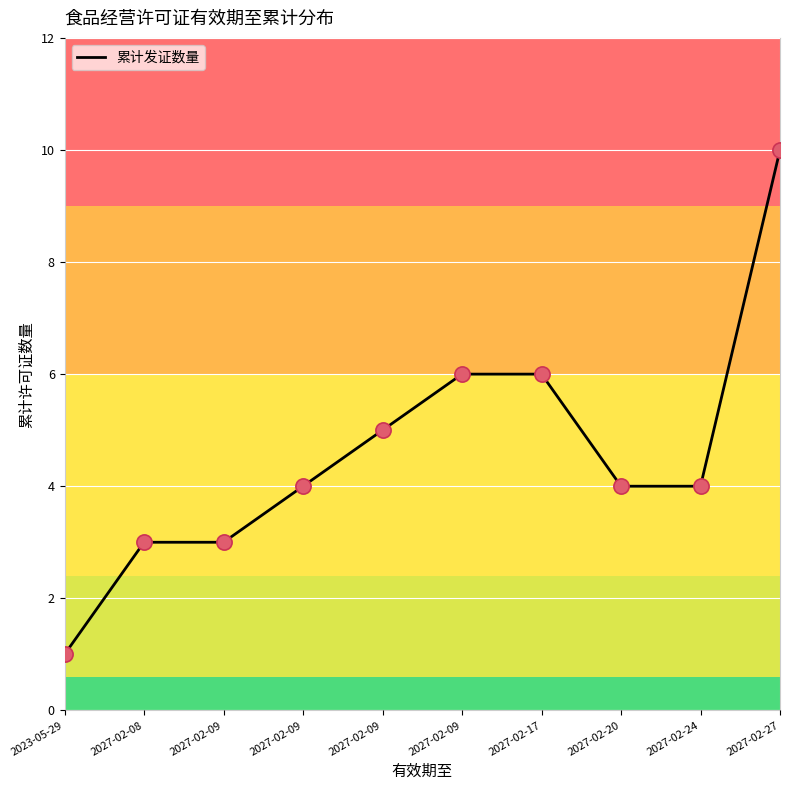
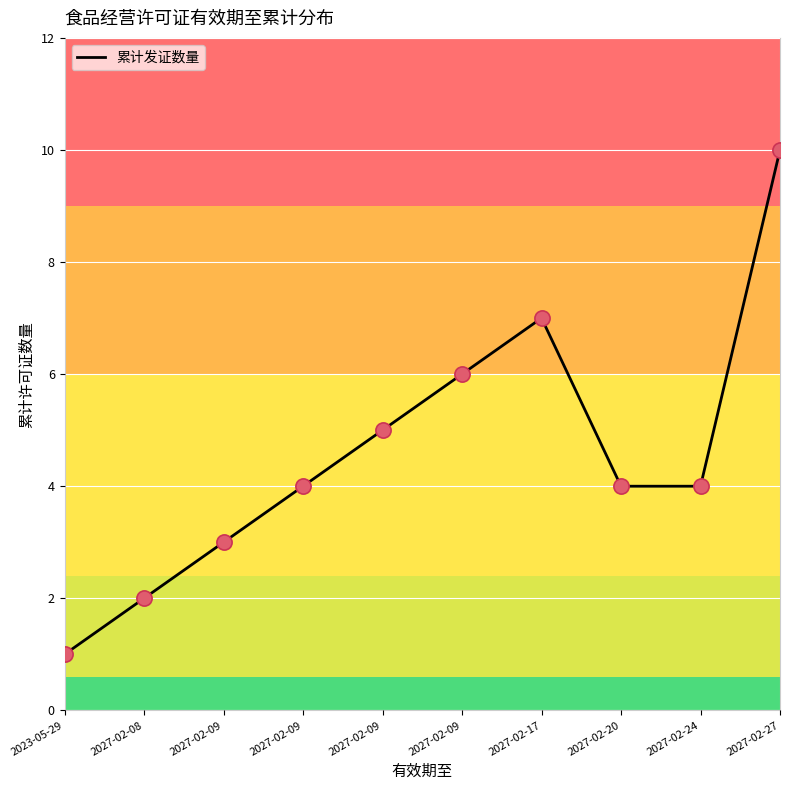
  {
    "2023-05-29": 1,
-   "2027-02-08": 3,
-   "2027-02-17": 6,
+   "2027-02-08": 2,
+   "2027-02-17": 7,
    "2027-02-20": 4,
    "2027-02-24": 4,
    "2027-02-27": 10
  }
